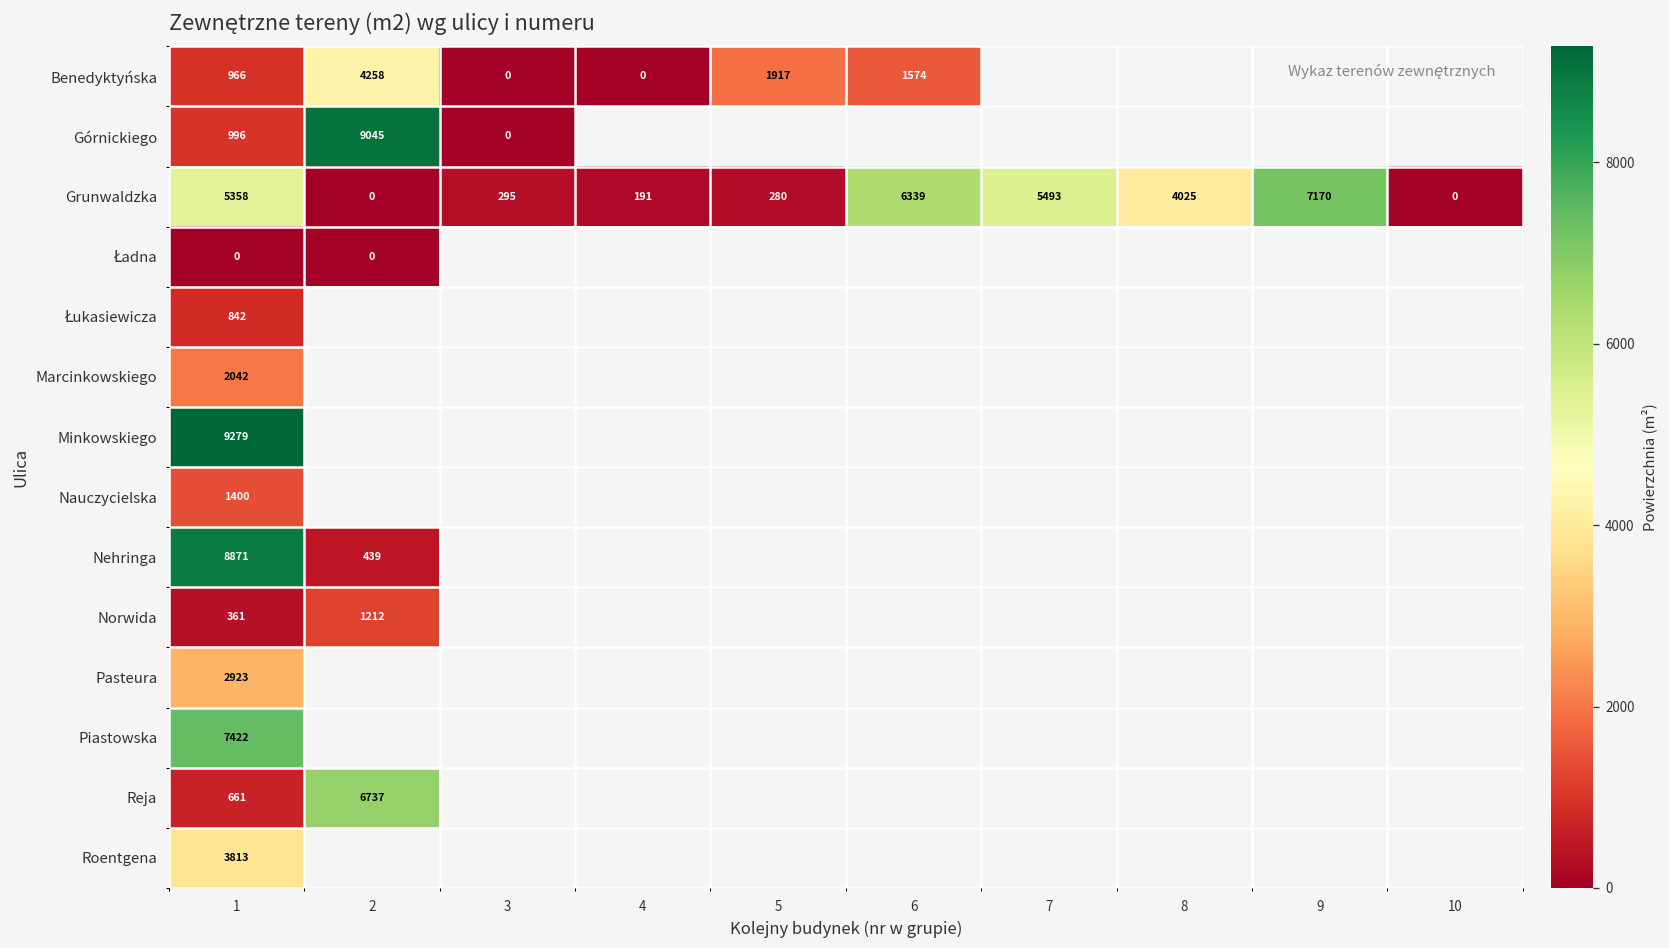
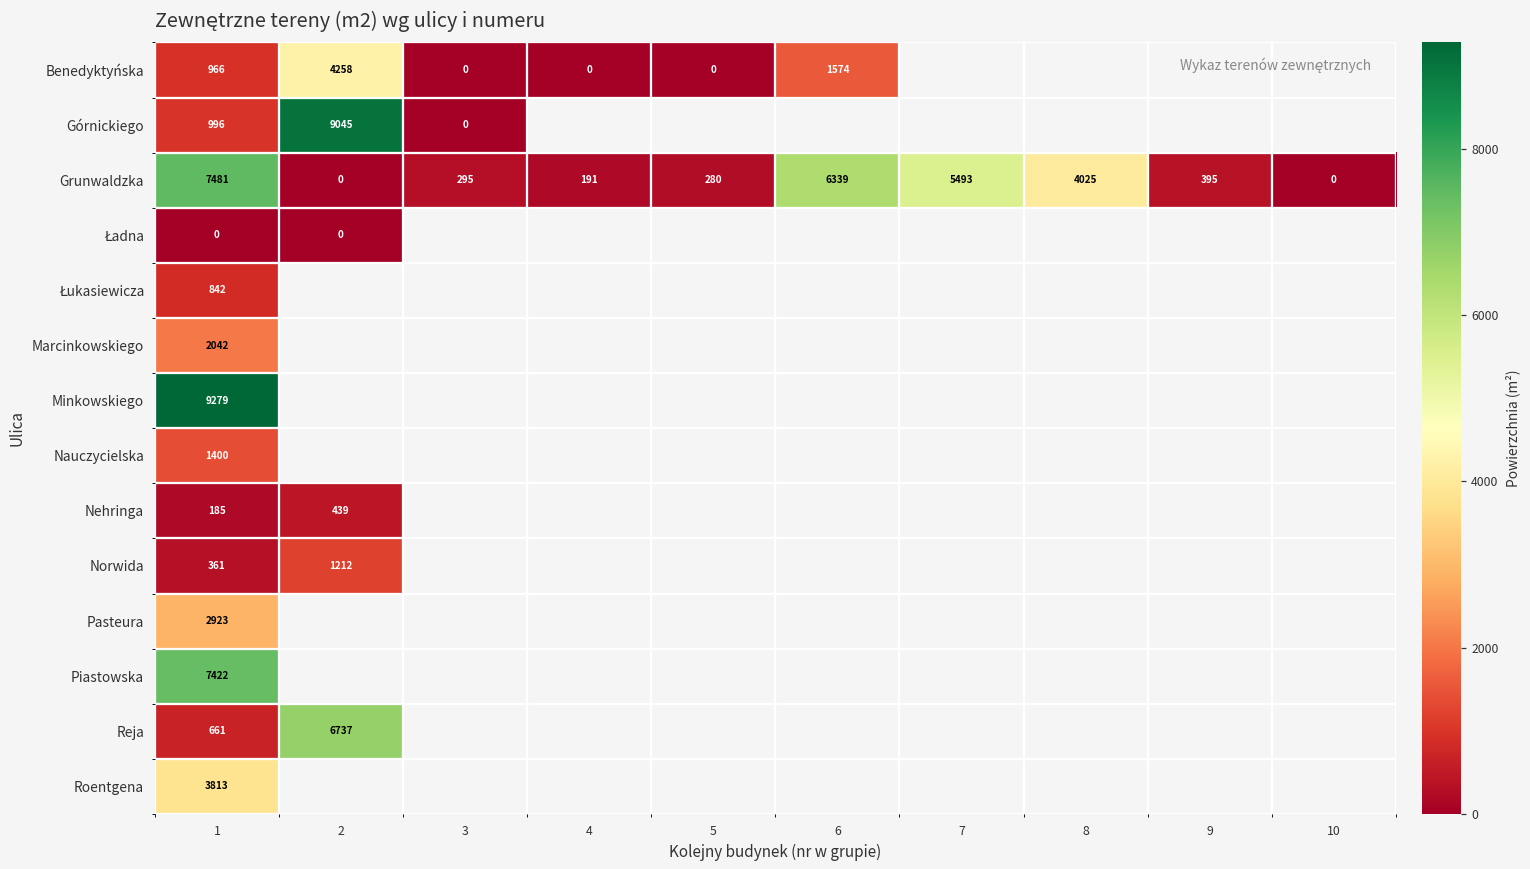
  {
    "Benedyktyńska": {
      "1": 966,
      "2": 4258,
      "3": 0,
      "4": 0,
-     "5": 1917,
+     "5": 0,
      "6": 1574
    },
    "Górnickiego": {
      "1": 996,
      "2": 9045,
      "3": 0
    },
    "Grunwaldzka": {
-     "1": 5358,
+     "1": 7481,
      "2": 0,
      "3": 295,
      "4": 191,
      "5": 280,
      "6": 6339,
      "7": 5493,
      "8": 4025,
-     "9": 7170,
+     "9": 395,
      "10": 0
    },
    "Ładna": {
      "1": 0,
      "2": 0
    },
    "Łukasiewicza": {
      "1": 842
    },
    "Marcinkowskiego": {
      "1": 2042
    },
    "Minkowskiego": {
      "1": 9279
    },
    "Nauczycielska": {
      "1": 1400
    },
    "Nehringa": {
-     "1": 8871,
+     "1": 185,
      "2": 439
    },
    "Norwida": {
      "1": 361,
      "2": 1212
    },
    "Pasteura": {
      "1": 2923
    },
    "Piastowska": {
      "1": 7422
    },
    "Reja": {
      "1": 661,
      "2": 6737
    },
    "Roentgena": {
      "1": 3813
    }
  }
